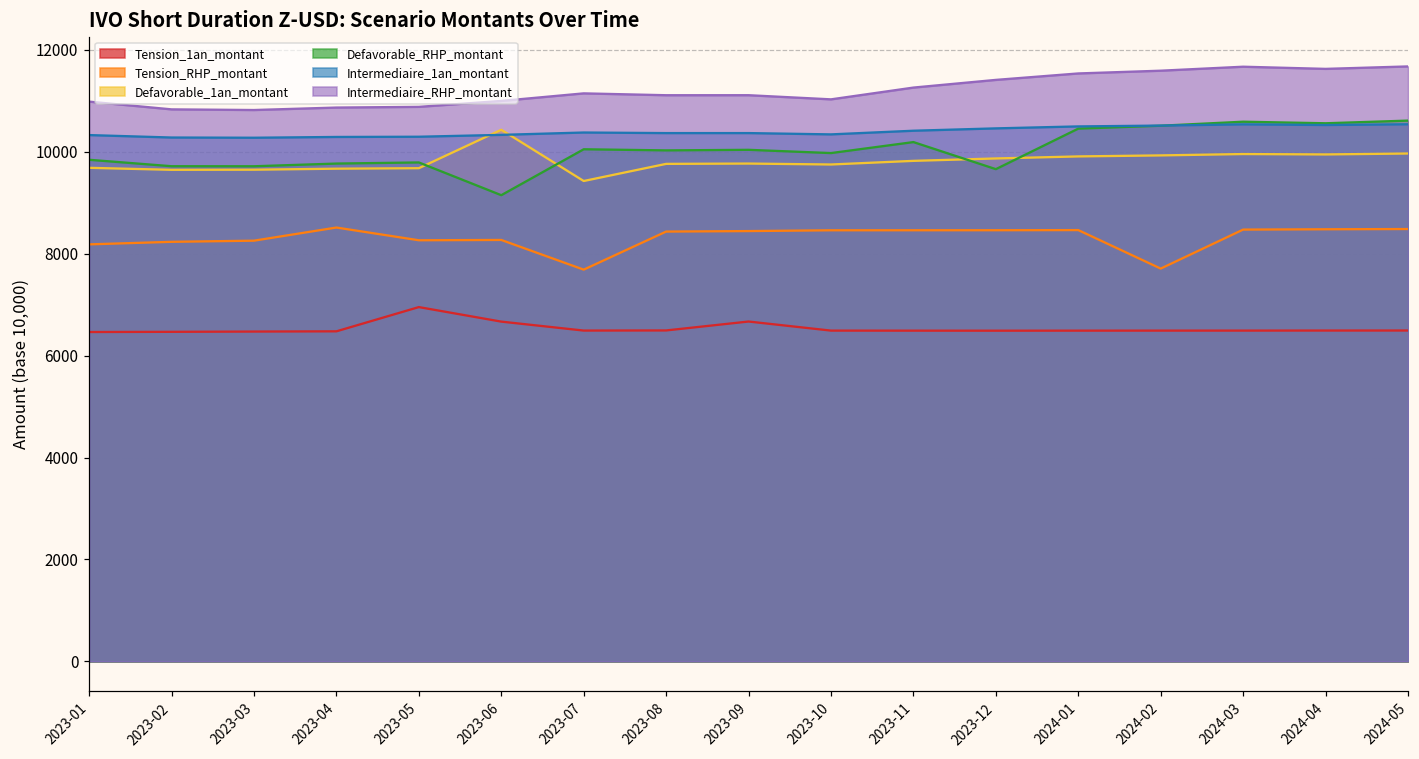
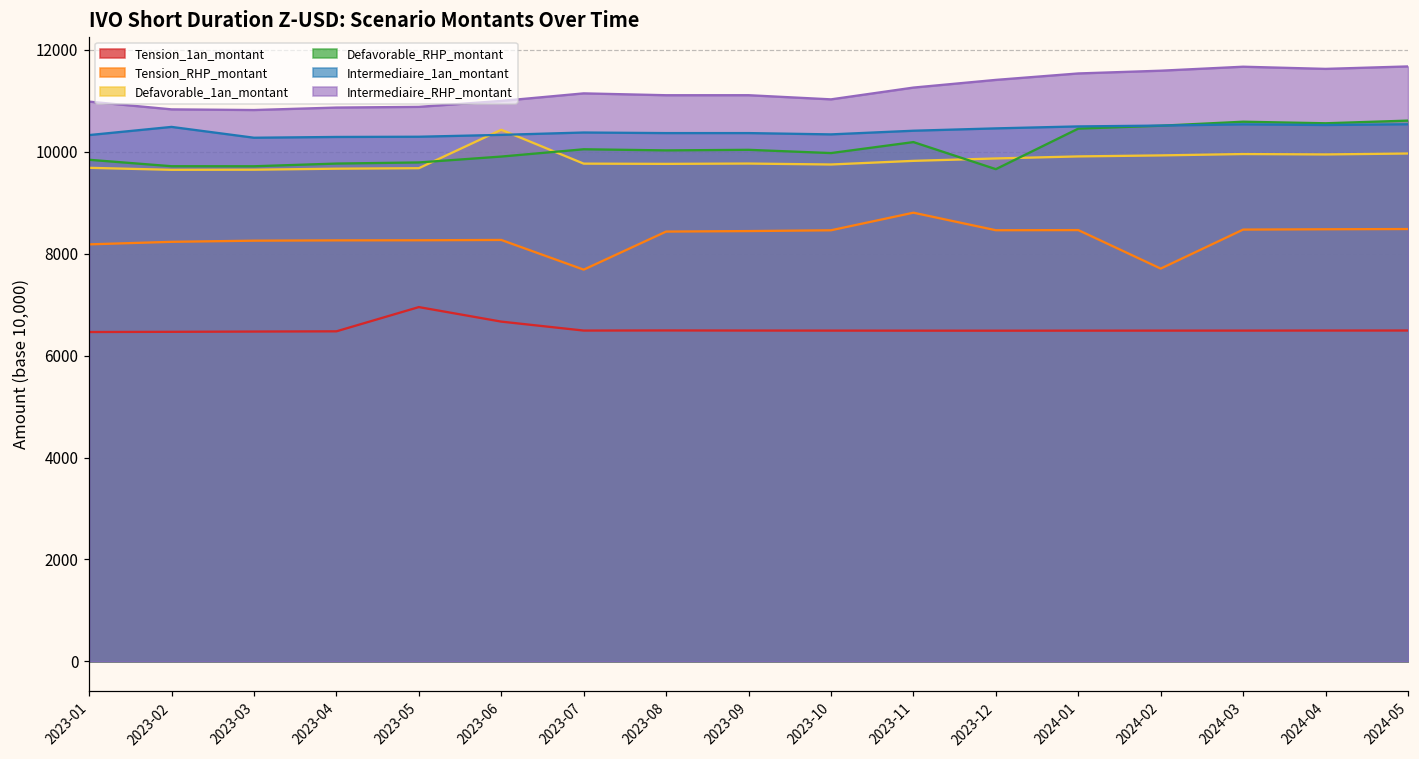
  {
    "Tension_1an_montant": {
      "2023-01": 6500,
      "2023-02": 6500,
      "2023-03": 6500,
      "2023-04": 6500,
      "2023-05": 7000,
      "2023-06": 6700,
      "2023-07": 6500,
      "2023-08": 6500,
-     "2023-09": 6700,
+     "2023-09": 6500,
      "2023-10": 6500,
      "2023-11": 6500,
      "2023-12": 6500,
      "2024-01": 6500,
      "2024-02": 6500,
      "2024-03": 6500,
      "2024-04": 6500,
      "2024-05": 6500
    },
    "Tension_RHP_montant": {
      "2023-01": 8200,
      "2023-02": 8200,
      "2023-03": 8300,
-     "2023-04": 8500,
+     "2023-04": 8300,
      "2023-05": 8300,
      "2023-06": 8300,
      "2023-07": 7700,
      "2023-08": 8400,
      "2023-09": 8400,
      "2023-10": 8500,
-     "2023-11": 8500,
+     "2023-11": 8800,
      "2023-12": 8500,
      "2024-01": 8500,
      "2024-02": 7700,
      "2024-03": 8500,
      "2024-04": 8500,
      "2024-05": 8500
    },
    "Defavorable_1an_montant": {
      "2023-01": 9700,
      "2023-02": 9600,
      "2023-03": 9700,
      "2023-04": 9700,
      "2023-05": 9700,
      "2023-06": 10400,
-     "2023-07": 9400,
+     "2023-07": 9800,
      "2023-08": 9800,
      "2023-09": 9800,
      "2023-10": 9800,
      "2023-11": 9800,
      "2023-12": 9900,
      "2024-01": 9900,
      "2024-02": 9900,
      "2024-03": 10000,
      "2024-04": 9900,
      "2024-05": 10000
    },
    "Defavorable_RHP_montant": {
      "2023-01": 9800,
      "2023-02": 9700,
      "2023-03": 9700,
      "2023-04": 9800,
      "2023-05": 9800,
-     "2023-06": 9100,
+     "2023-06": 9900,
      "2023-07": 10100,
      "2023-08": 10000,
      "2023-09": 10000,
      "2023-10": 10000,
      "2023-11": 10200,
      "2023-12": 9700,
      "2024-05": 10600
    },
    "Intermediaire_1an_montant": {
      "2023-01": 10300,
-     "2023-02": 10300,
+     "2023-02": 10500,
      "2023-03": 10300,
      "2023-04": 10300,
      "2023-05": 10300,
      "2023-06": 10300,
      "2023-07": 10400,
      "2023-08": 10400,
      "2023-09": 10400,
      "2023-10": 10300,
      "2023-11": 10400,
      "2023-12": 10500,
      "2024-05": 10500
    },
    "Intermediaire_RHP_montant": {
      "2023-01": 11000,
      "2023-02": 10800,
      "2023-03": 10800,
      "2023-04": 10900,
      "2023-05": 10900,
      "2023-06": 11000,
      "2023-07": 11100,
      "2023-08": 11100,
      "2023-09": 11100,
      "2023-10": 11000,
      "2023-11": 11300,
      "2023-12": 11400,
      "2024-01": 11500,
      "2024-02": 11600,
      "2024-03": 11700,
      "2024-04": 11600,
      "2024-05": 11700
    }
  }
